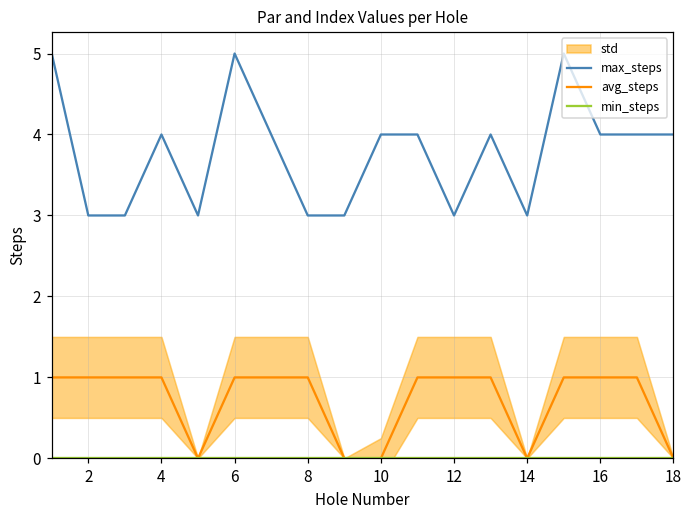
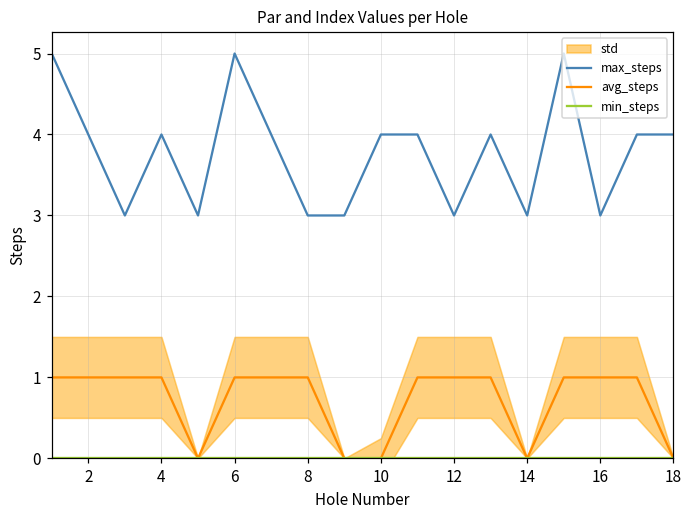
  {
    "max_steps": {
-     "2": 3,
+     "2": 4,
      "4": 4,
      "6": 5,
      "8": 3,
      "10": 4,
      "12": 3,
      "14": 3,
-     "16": 4,
+     "16": 3,
      "18": 4
    },
    "min_steps": {
      "2": 0,
      "4": 0,
      "6": 0,
      "8": 0,
      "12": 0,
      "16": 0
    }
  }
